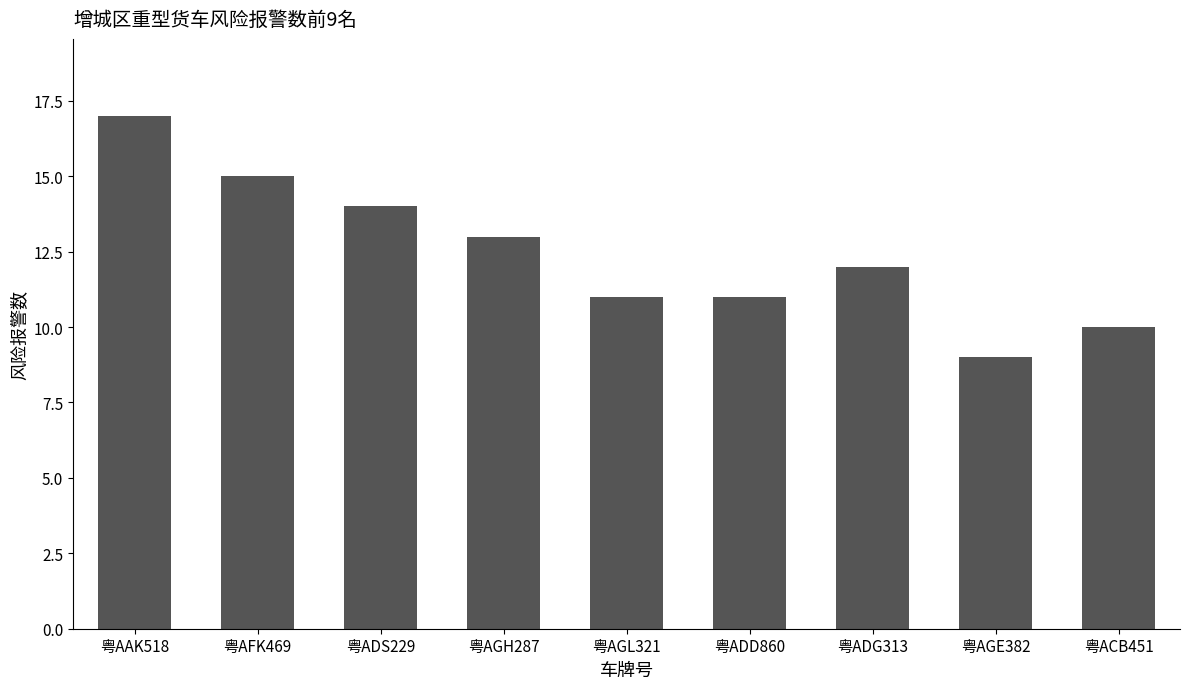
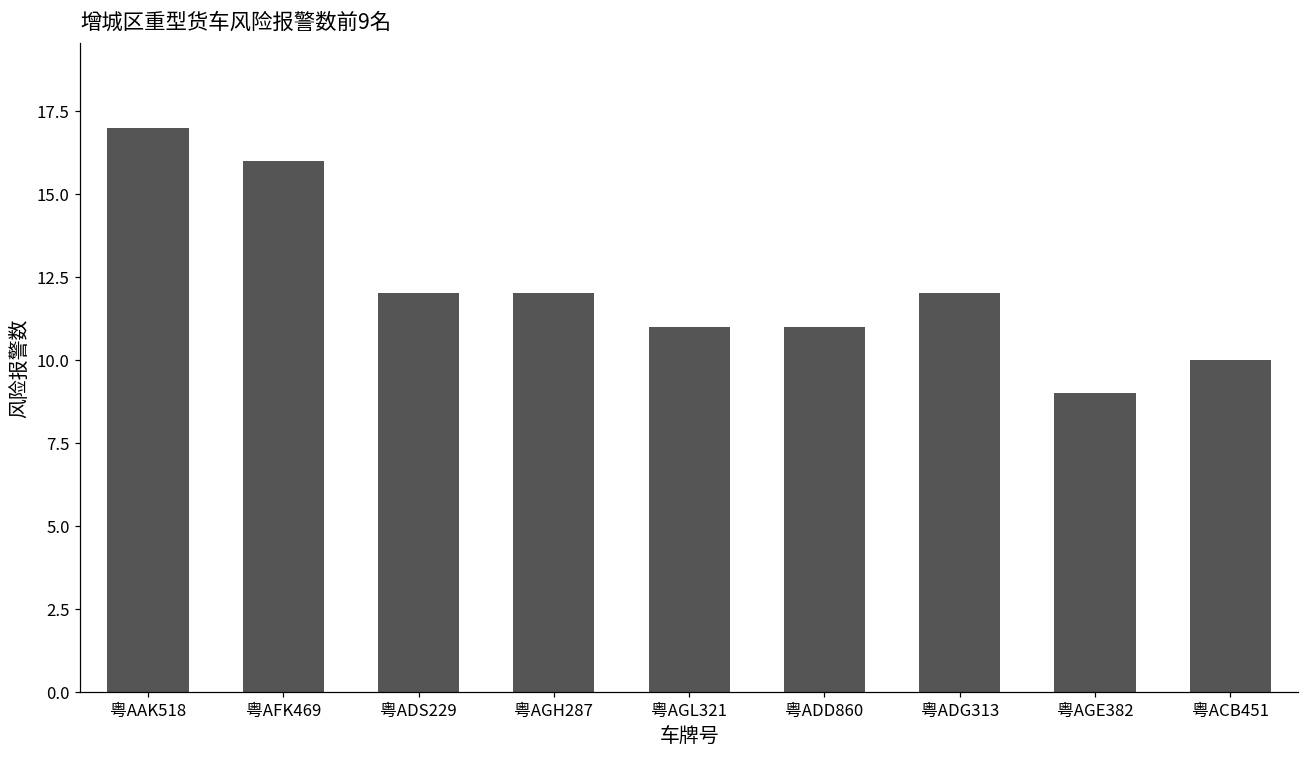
  {
    "粤AAK518": 17,
-   "粤AFK469": 15,
-   "粤ADS229": 14,
-   "粤AGH287": 13,
+   "粤AFK469": 16,
+   "粤ADS229": 12,
+   "粤AGH287": 12,
    "粤AGL321": 11,
    "粤ADD860": 11,
    "粤ADG313": 12,
    "粤AGE382": 9,
    "粤ACB451": 10
  }
